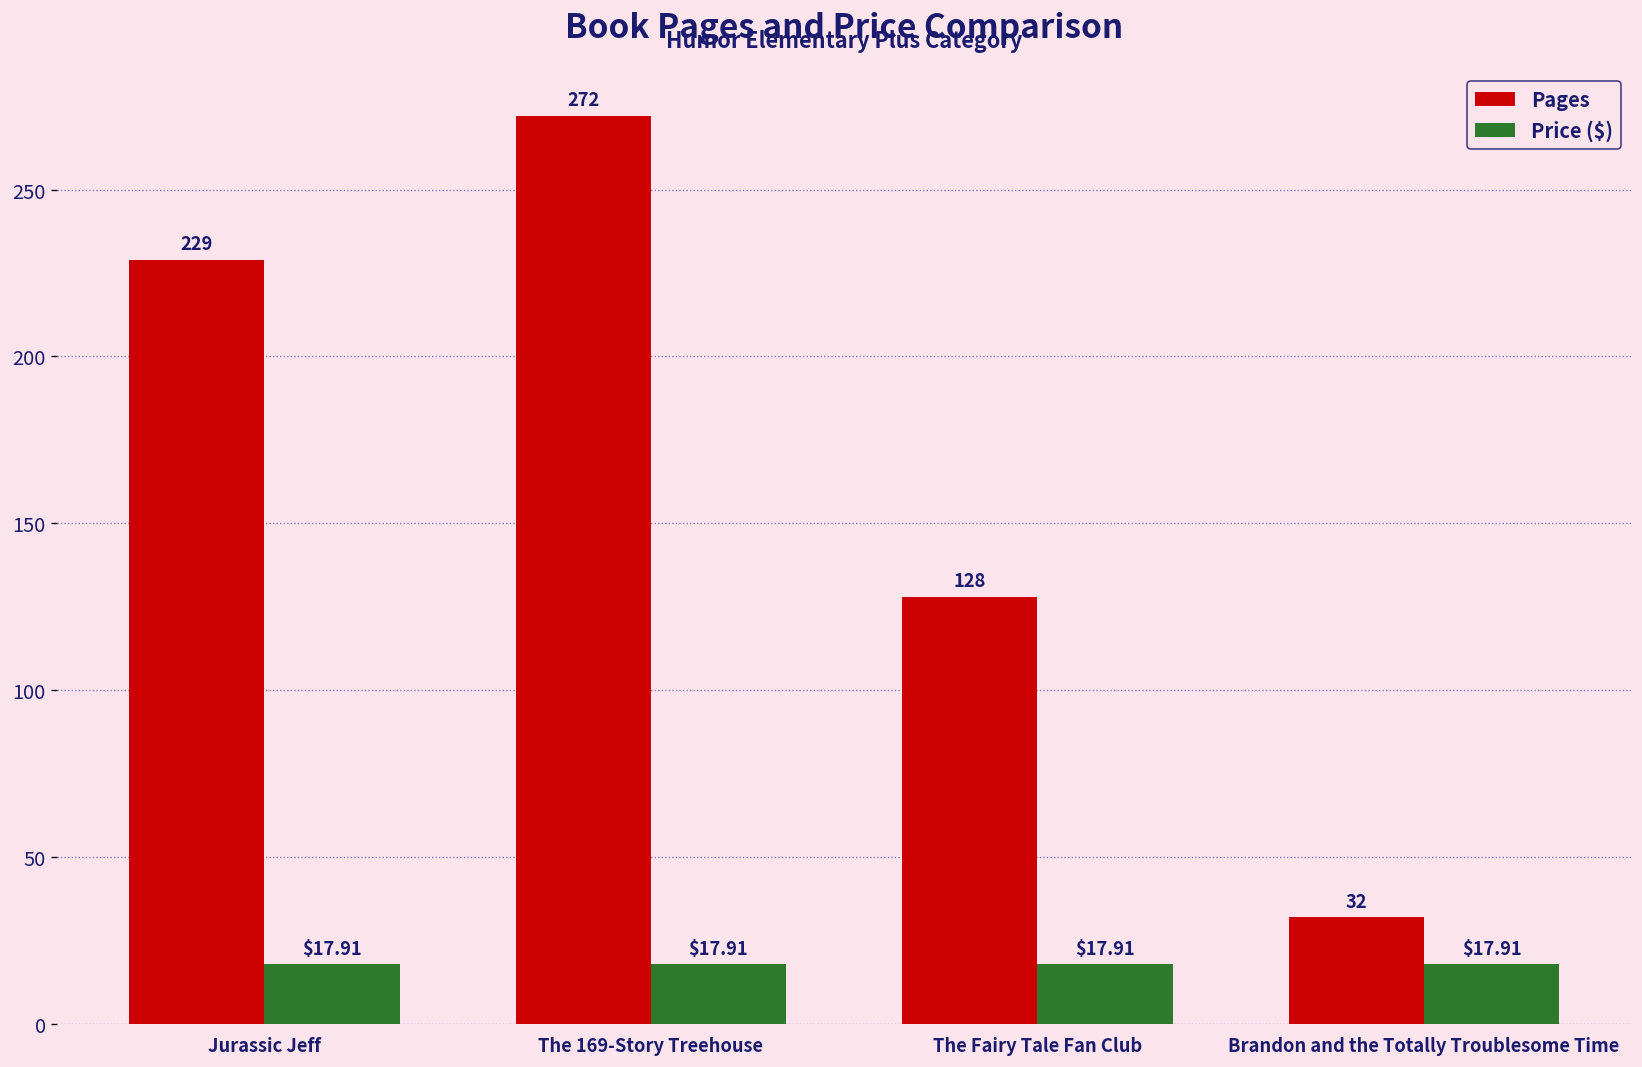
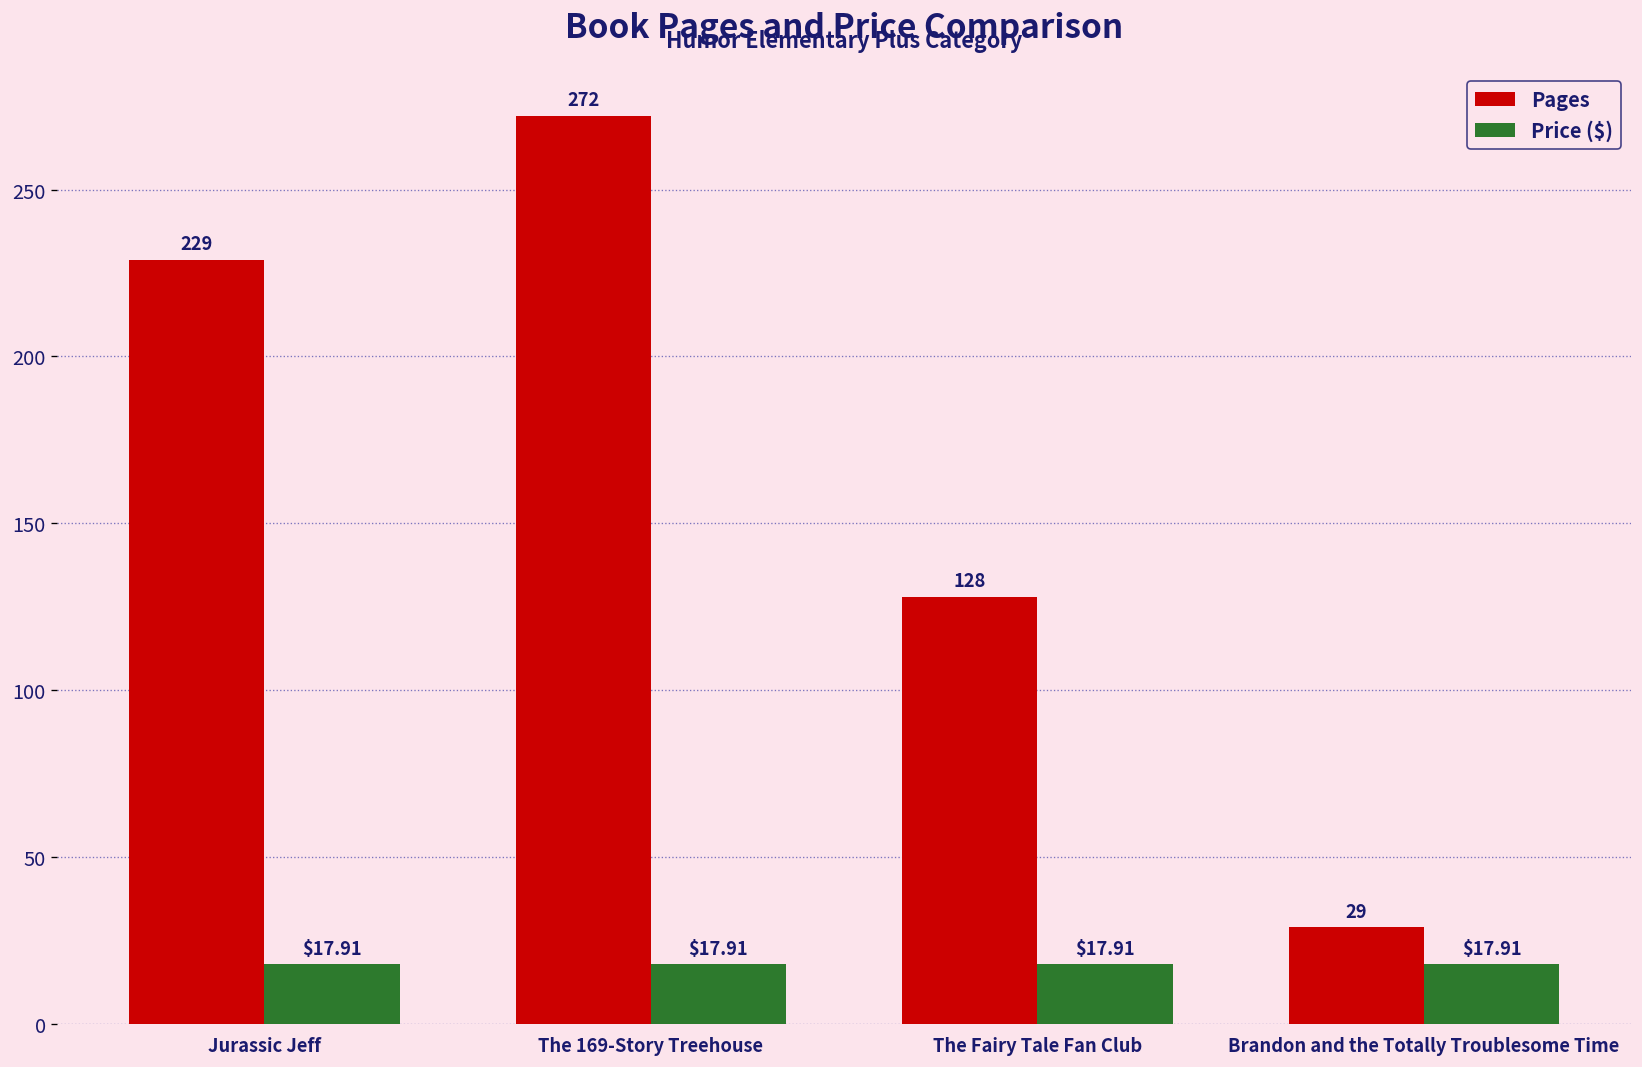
  {
    "Pages": {
      "Jurassic Jeff": "229",
      "The 169-Story Treehouse": "272",
      "The Fairy Tale Fan Club": "128",
-     "Brandon and the Totally Troublesome Time": "32"
+     "Brandon and the Totally Troublesome Time": "29"
    },
    "Price ($)": {
      "Jurassic Jeff": "$17.91",
      "The 169-Story Treehouse": "$17.91",
      "The Fairy Tale Fan Club": "$17.91",
      "Brandon and the Totally Troublesome Time": "$17.91"
    }
  }
